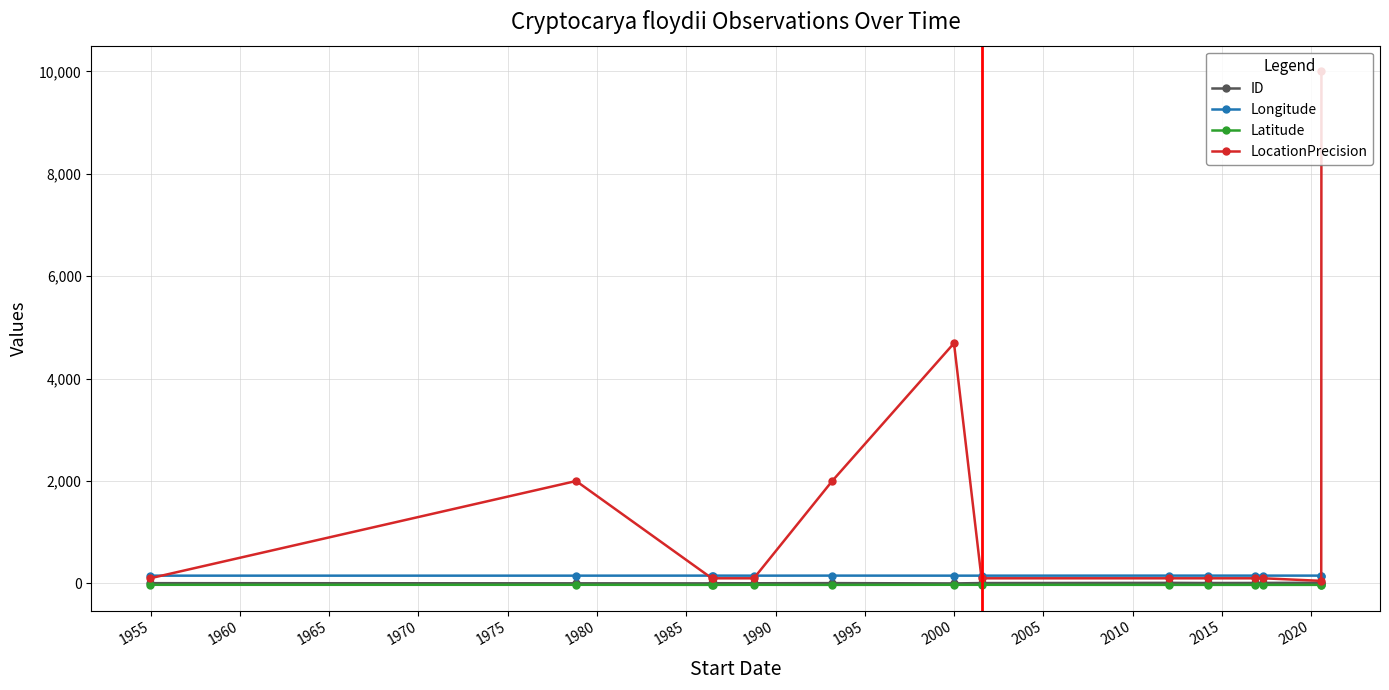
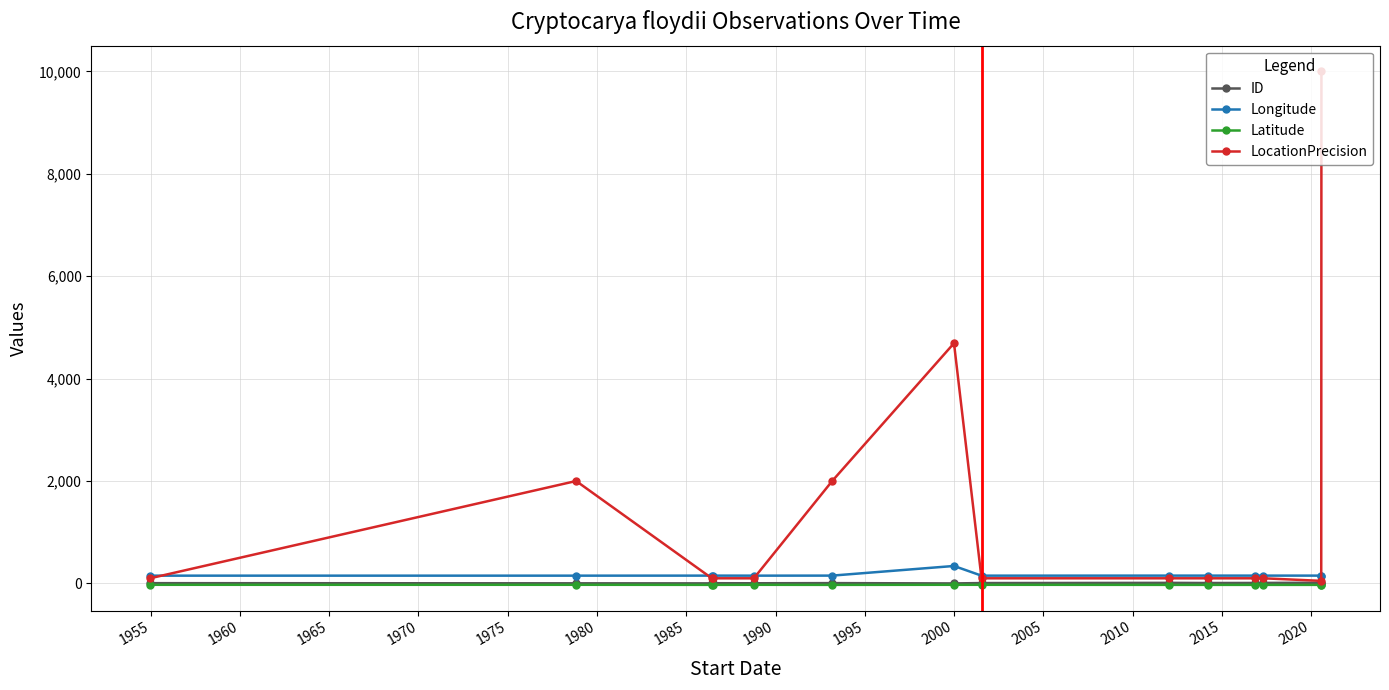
  {
    "Longitude": {
-     "2000": "200"
+     "2000": "300"
    },
    "LocationPrecision": {
      "2000": "4,700"
    }
  }
